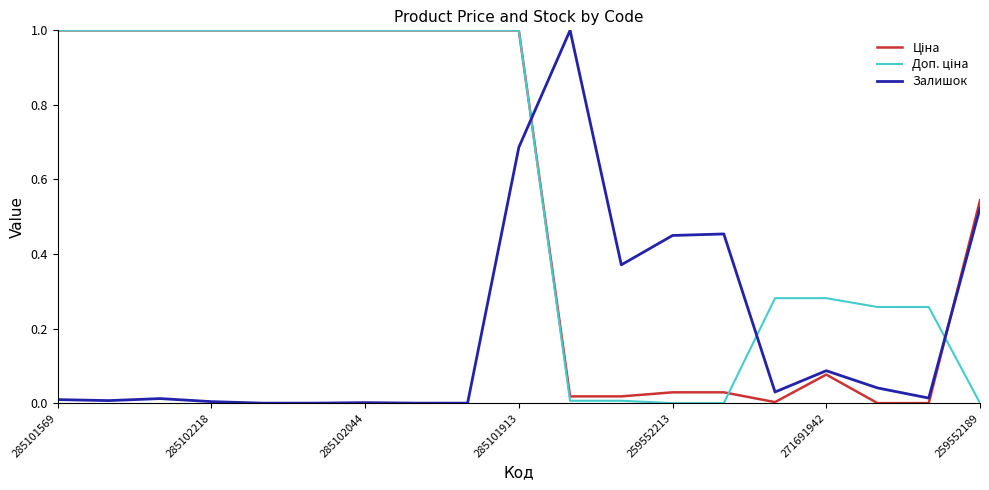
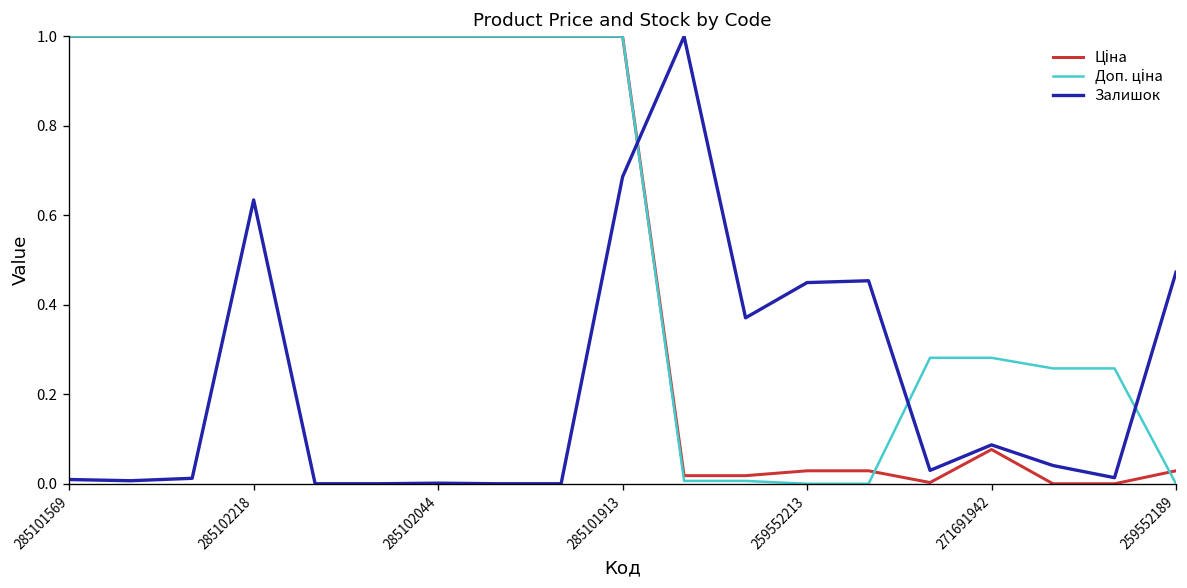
  {
    "Ціна": {
      "259552213": 0.03,
      "271691942": 0.08,
-     "259552189": 0.54
+     "259552189": 0.03
    },
    "Доп. ціна": {
      "259552213": 0.00,
      "271691942": 0.28,
      "259552189": 0.00
    },
    "Залишок": {
      "285101569": 0.01,
-     "285102218": 0.00,
+     "285102218": 0.63,
      "285102044": 0.00,
      "285101913": 0.69,
      "259552213": 0.45,
      "271691942": 0.09,
-     "259552189": 0.52
+     "259552189": 0.47
    }
  }
